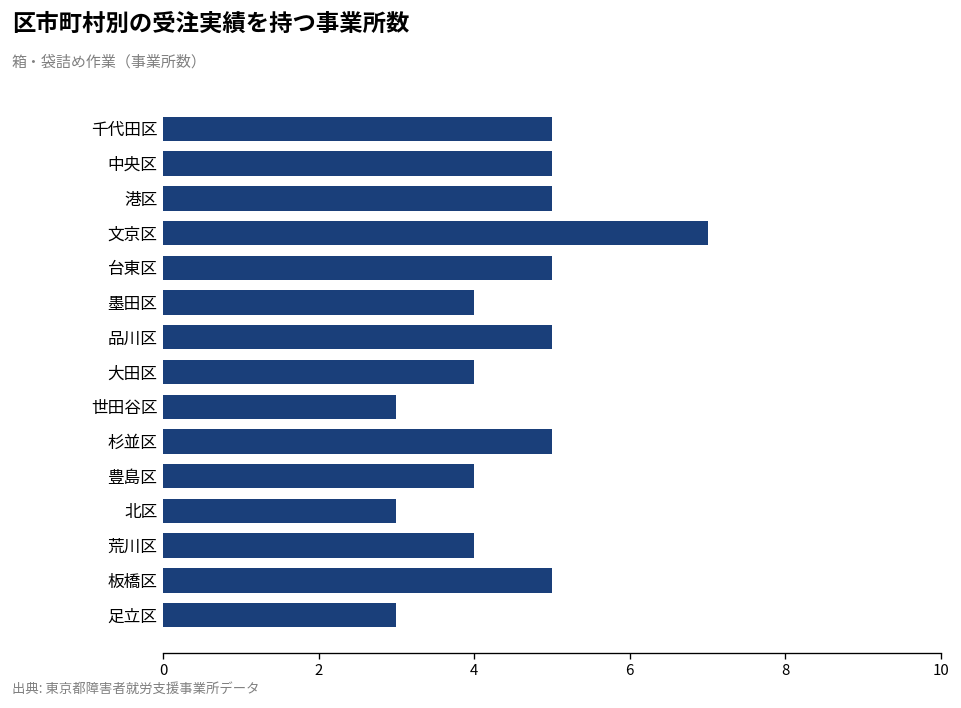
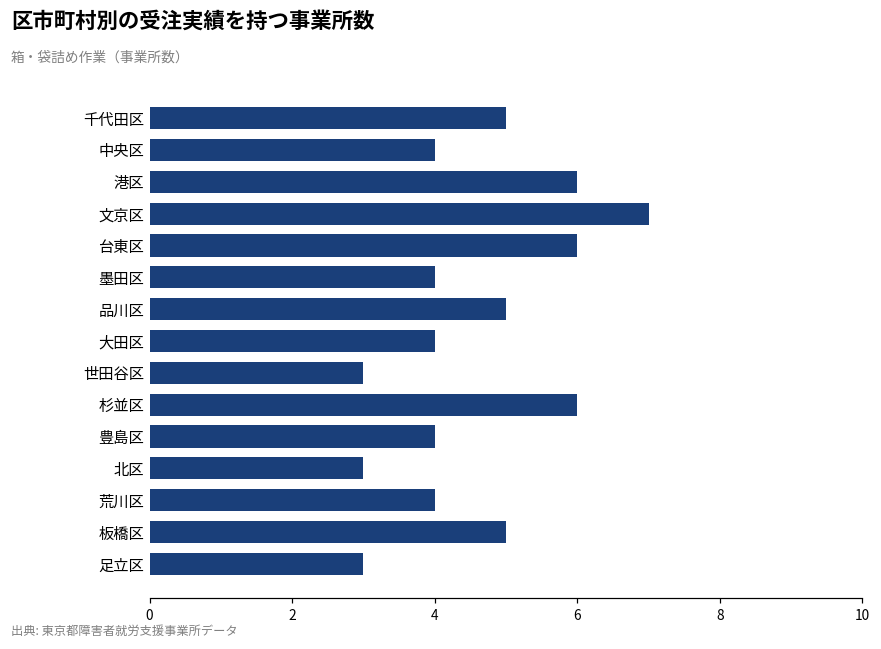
  {
    "千代田区": 5,
-   "中央区": 5,
-   "港区": 5,
+   "中央区": 4,
+   "港区": 6,
    "文京区": 7,
-   "台東区": 5,
+   "台東区": 6,
    "墨田区": 4,
    "品川区": 5,
    "大田区": 4,
    "世田谷区": 3,
-   "杉並区": 5,
+   "杉並区": 6,
    "豊島区": 4,
    "北区": 3,
    "荒川区": 4,
    "板橋区": 5,
    "足立区": 3
  }
